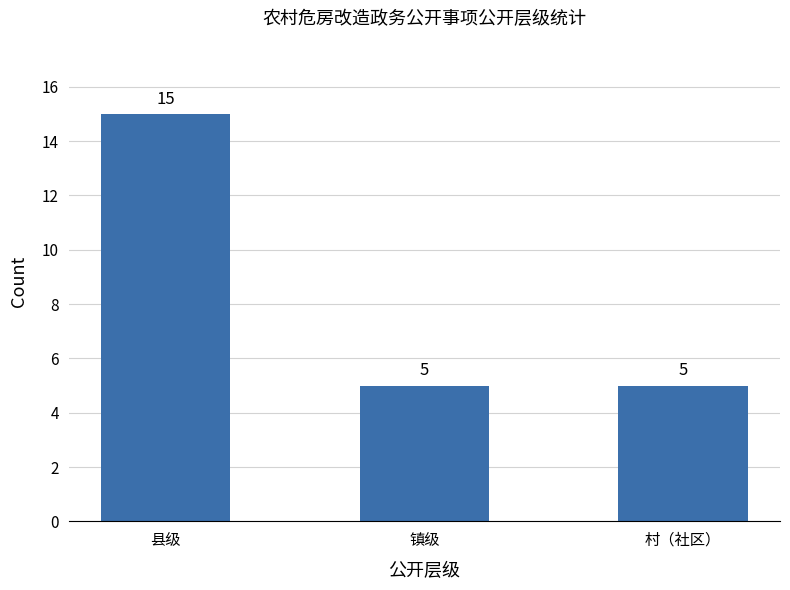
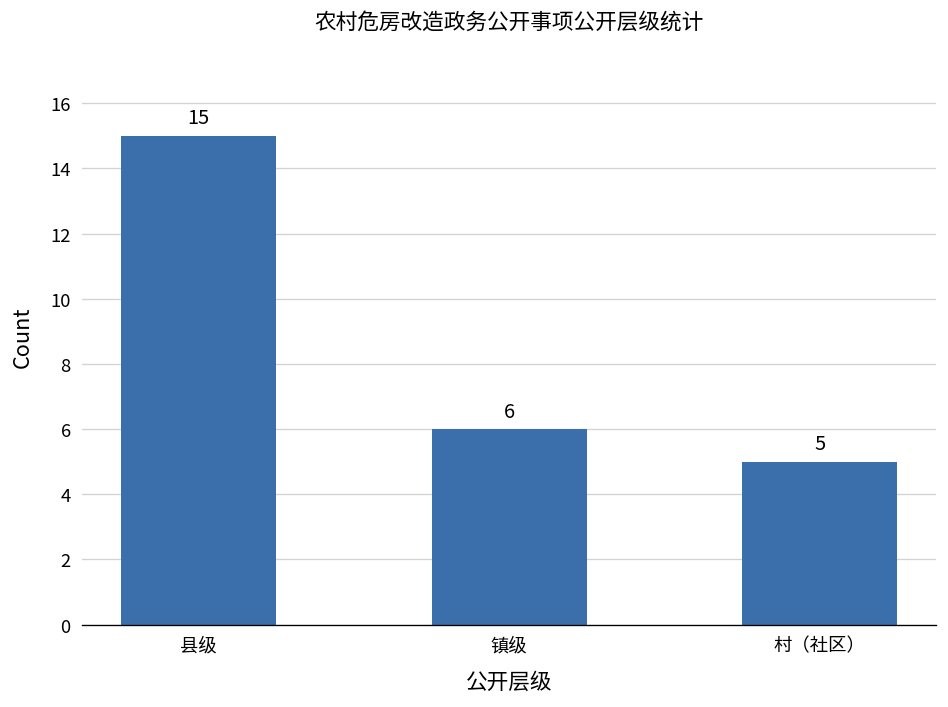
  {
    "县级": 15,
-   "镇级": 5,
+   "镇级": 6,
    "村（社区）": 5
  }
